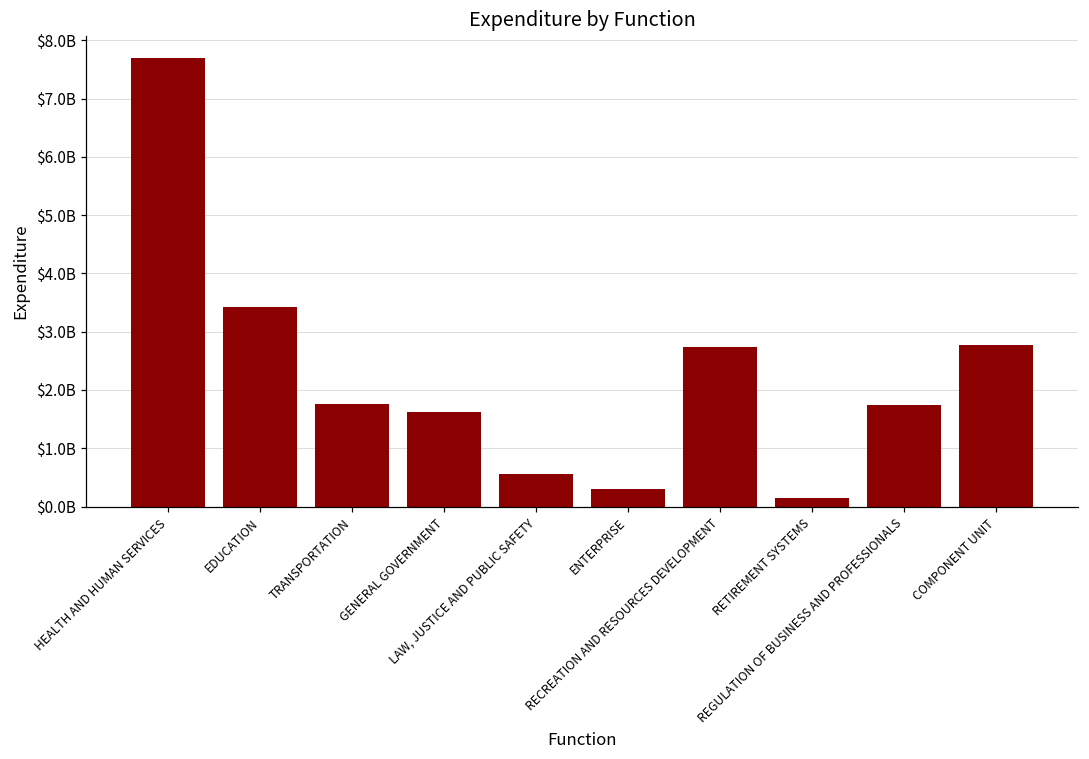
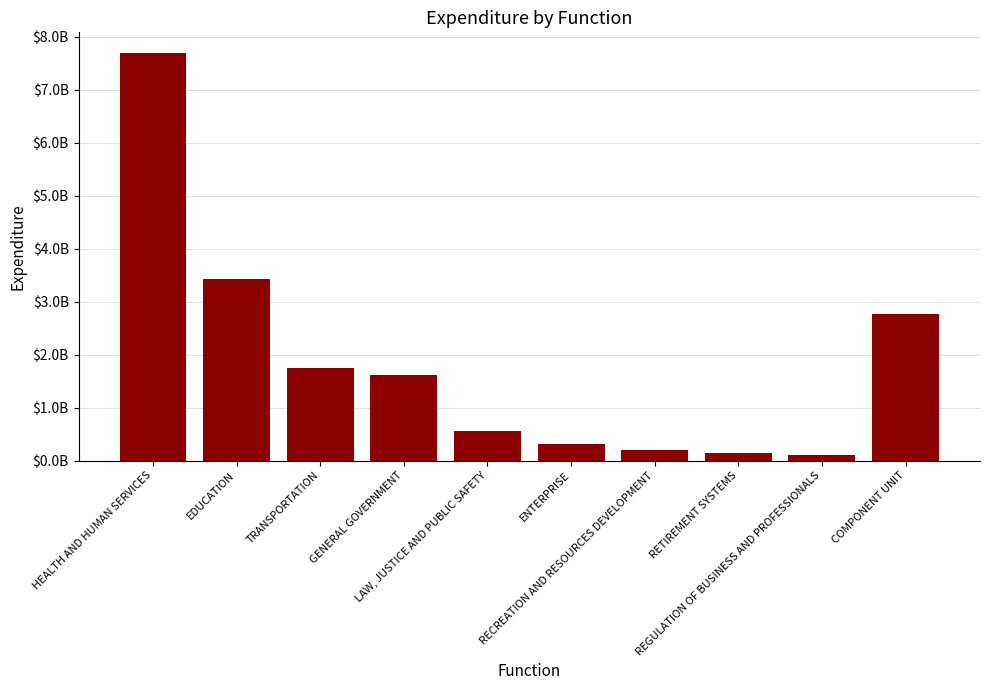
  {
    "HEALTH AND HUMAN SERVICES": "$7700000000",
    "EDUCATION": "$3400000000",
    "TRANSPORTATION": "$1800000000",
    "GENERAL GOVERNMENT": "$1600000000",
    "LAW, JUSTICE AND PUBLIC SAFETY": "$600000000",
    "ENTERPRISE": "$300000000",
-   "RECREATION AND RESOURCES DEVELOPMENT": "$2700000000",
+   "RECREATION AND RESOURCES DEVELOPMENT": "$200000000",
    "RETIREMENT SYSTEMS": "$100000000",
-   "REGULATION OF BUSINESS AND PROFESSIONALS": "$1700000000",
+   "REGULATION OF BUSINESS AND PROFESSIONALS": "$100000000",
    "COMPONENT UNIT": "$2800000000"
  }
